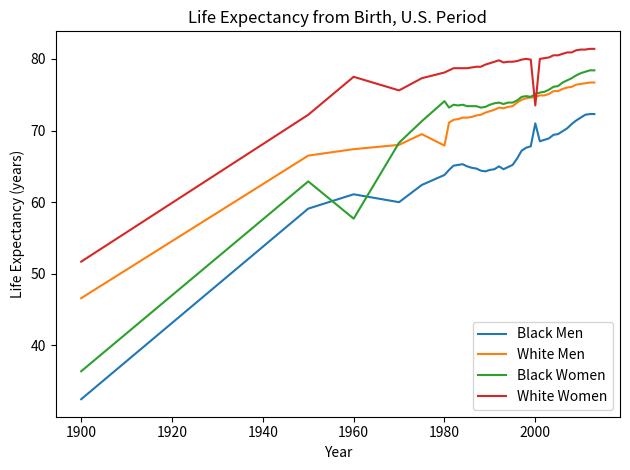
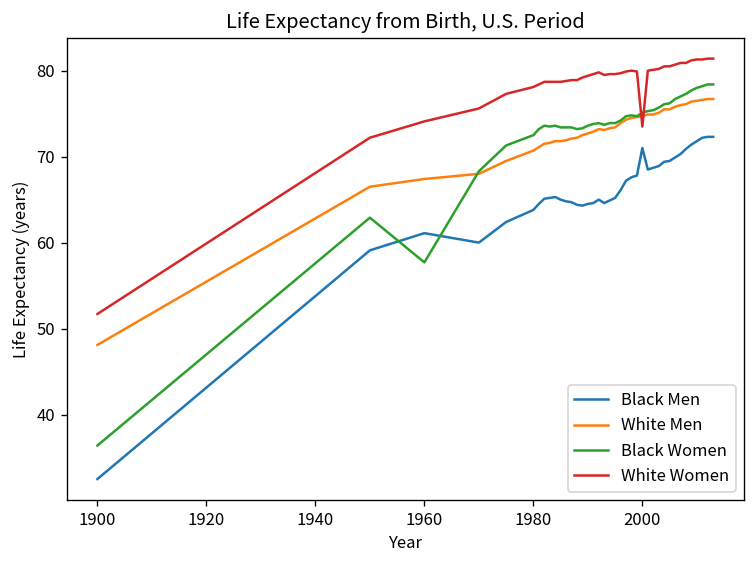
  {
    "Black Men": {
      "1900": 33,
      "1960": 61,
      "1980": 64,
      "2000": 71
    },
    "White Men": {
-     "1900": 47,
+     "1900": 48,
      "1960": 67,
-     "1980": 68,
+     "1980": 71,
      "2000": 75
    },
    "Black Women": {
      "1900": 36,
      "1960": 58,
-     "1980": 74,
+     "1980": 73,
      "2000": 75
    },
    "White Women": {
      "1900": 52,
-     "1960": 78,
+     "1960": 74,
      "1980": 78,
      "2000": 74
    }
  }
